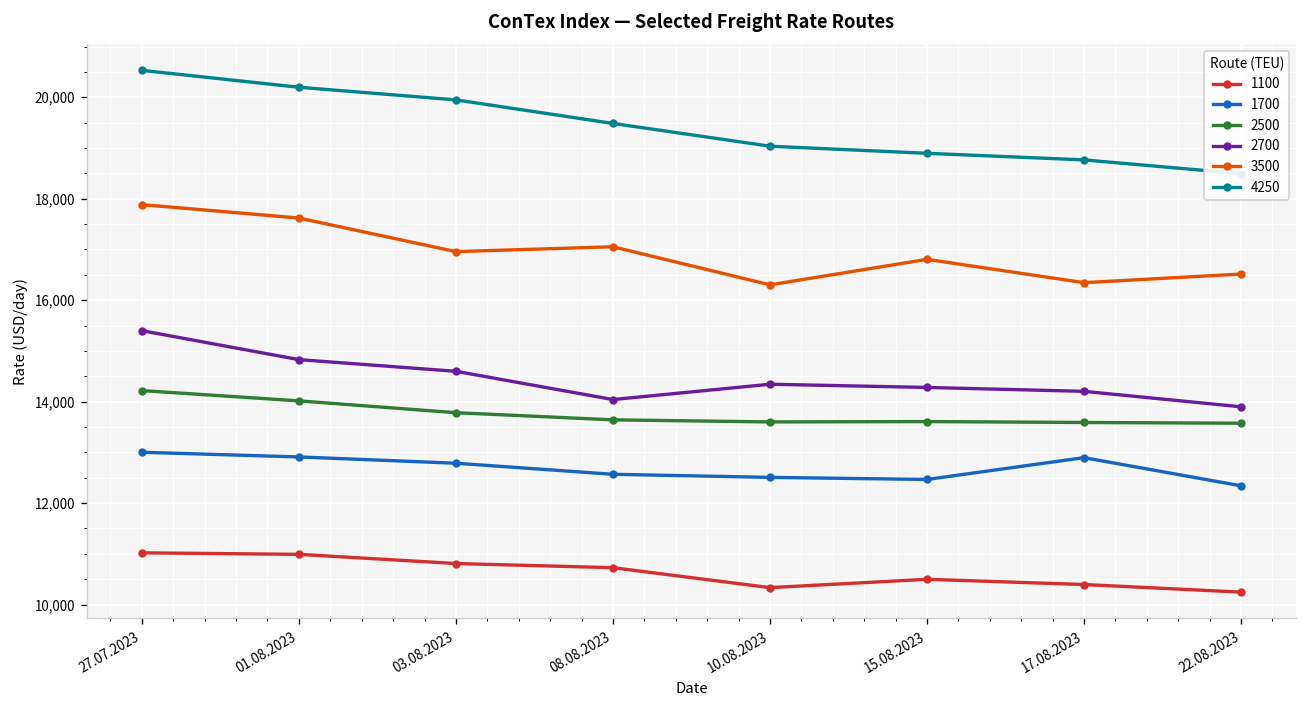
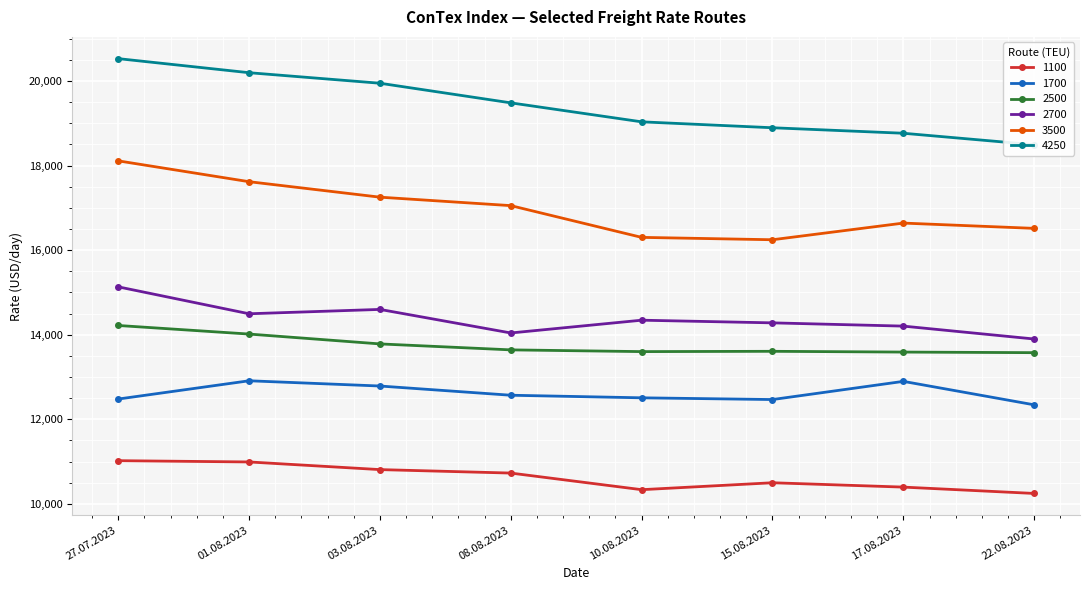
  {
    "1100": {
      "27.07.2023": "11,000",
      "01.08.2023": "11,000",
      "03.08.2023": "10,800",
      "08.08.2023": "10,700",
      "10.08.2023": "10,300",
      "15.08.2023": "10,500",
      "17.08.2023": "10,400",
      "22.08.2023": "10,200"
    },
    "1700": {
-     "27.07.2023": "13,000",
+     "27.07.2023": "12,500",
      "01.08.2023": "12,900",
      "03.08.2023": "12,800",
      "08.08.2023": "12,600",
      "10.08.2023": "12,500",
      "15.08.2023": "12,500",
      "17.08.2023": "12,900",
      "22.08.2023": "12,300"
    },
    "2500": {
      "27.07.2023": "14,200",
      "01.08.2023": "14,000",
      "03.08.2023": "13,800",
      "08.08.2023": "13,600",
      "10.08.2023": "13,600",
      "15.08.2023": "13,600",
      "17.08.2023": "13,600",
      "22.08.2023": "13,600"
    },
    "2700": {
-     "27.07.2023": "15,400",
-     "01.08.2023": "14,800",
+     "27.07.2023": "15,100",
+     "01.08.2023": "14,500",
      "03.08.2023": "14,600",
      "08.08.2023": "14,000",
      "10.08.2023": "14,300",
      "15.08.2023": "14,300",
      "17.08.2023": "14,200",
      "22.08.2023": "13,900"
    },
    "3500": {
-     "27.07.2023": "17,900",
+     "27.07.2023": "18,100",
      "01.08.2023": "17,600",
-     "03.08.2023": "17,000",
+     "03.08.2023": "17,300",
      "08.08.2023": "17,100",
      "10.08.2023": "16,300",
-     "15.08.2023": "16,800",
-     "17.08.2023": "16,300",
+     "15.08.2023": "16,200",
+     "17.08.2023": "16,600",
      "22.08.2023": "16,500"
    },
    "4250": {
      "27.07.2023": "20,500",
      "01.08.2023": "20,200",
      "03.08.2023": "19,900",
      "08.08.2023": "19,500",
      "10.08.2023": "19,000",
      "15.08.2023": "18,900",
      "17.08.2023": "18,800"
    }
  }
